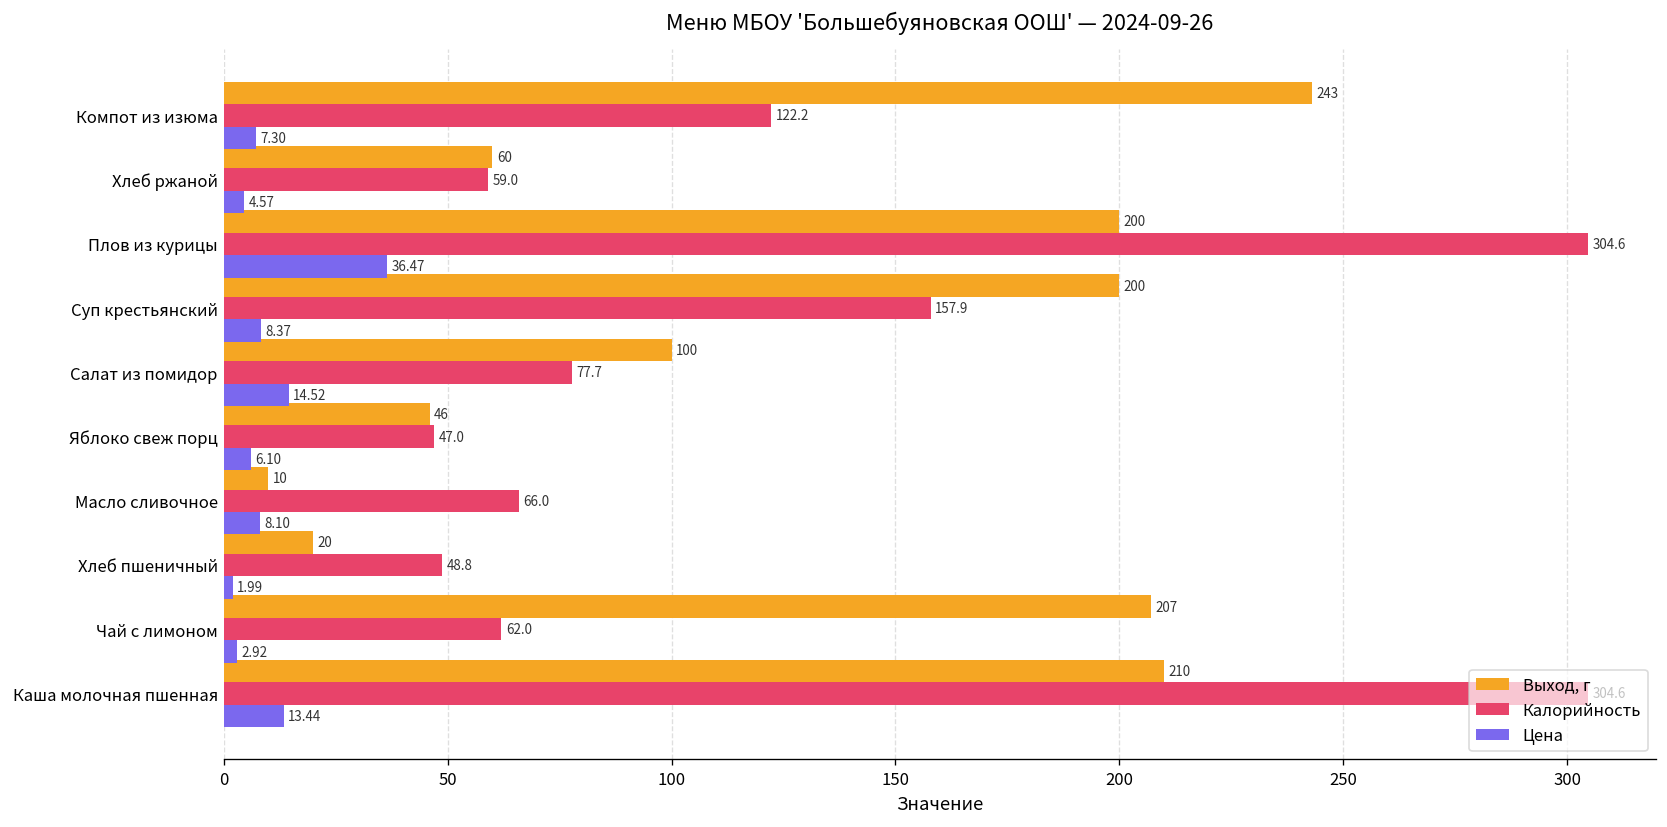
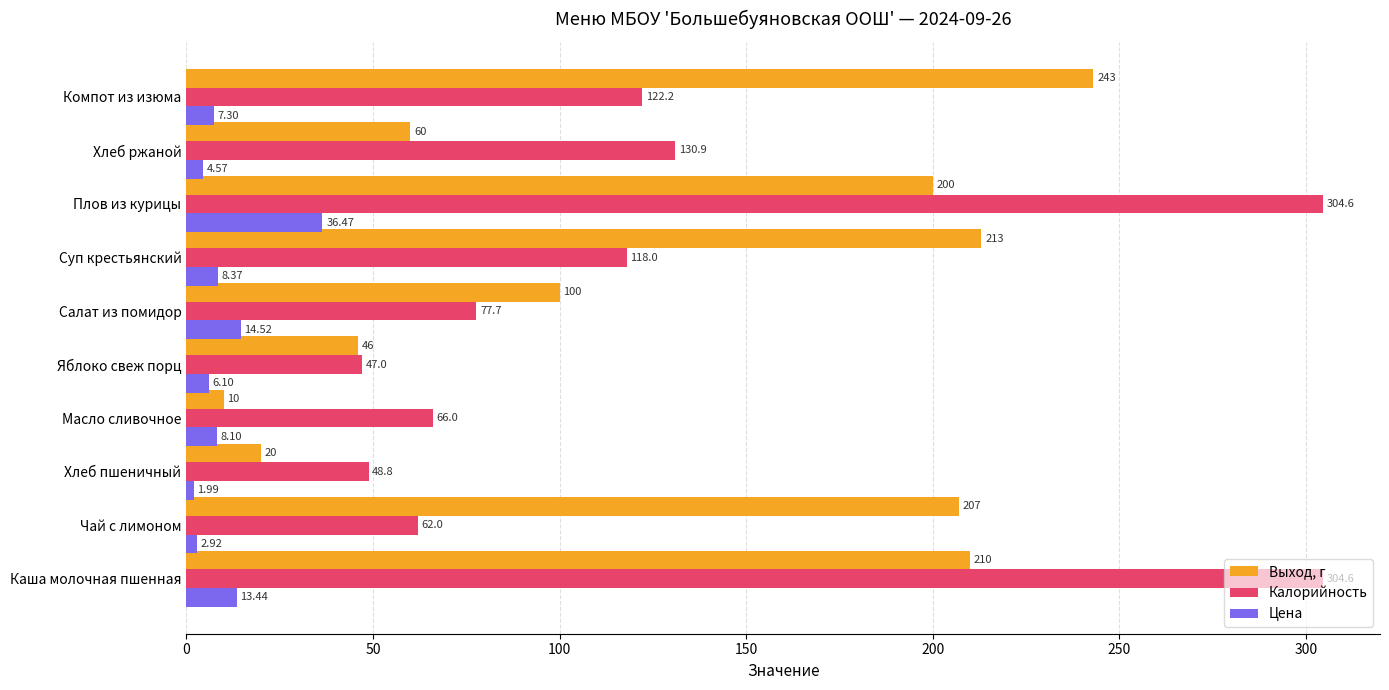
  {
    "Выход, г": {
      "Компот из изюма": 243,
      "Хлеб ржаной": 60,
      "Плов из курицы": 200,
-     "Суп крестьянский": 200,
+     "Суп крестьянский": 213,
      "Салат из помидор": 100,
      "Яблоко свеж порц": 46,
      "Масло сливочное": 10,
      "Хлеб пшеничный": 20,
      "Чай с лимоном": 207,
      "Каша молочная пшенная": 210
    },
    "Калорийность": {
      "Компот из изюма": 122.2,
-     "Хлеб ржаной": 59.0,
+     "Хлеб ржаной": 130.9,
      "Плов из курицы": 304.6,
-     "Суп крестьянский": 157.9,
+     "Суп крестьянский": 118.0,
      "Салат из помидор": 77.7,
      "Яблоко свеж порц": 47.0,
      "Масло сливочное": 66.0,
      "Хлеб пшеничный": 48.8,
      "Чай с лимоном": 62.0
    },
    "Цена": {
      "Компот из изюма": 7.30,
      "Хлеб ржаной": 4.57,
      "Плов из курицы": 36.47,
      "Суп крестьянский": 8.37,
      "Салат из помидор": 14.52,
      "Яблоко свеж порц": 6.10,
      "Масло сливочное": 8.10,
      "Хлеб пшеничный": 1.99,
      "Чай с лимоном": 2.92,
      "Каша молочная пшенная": 13.44
    }
  }
